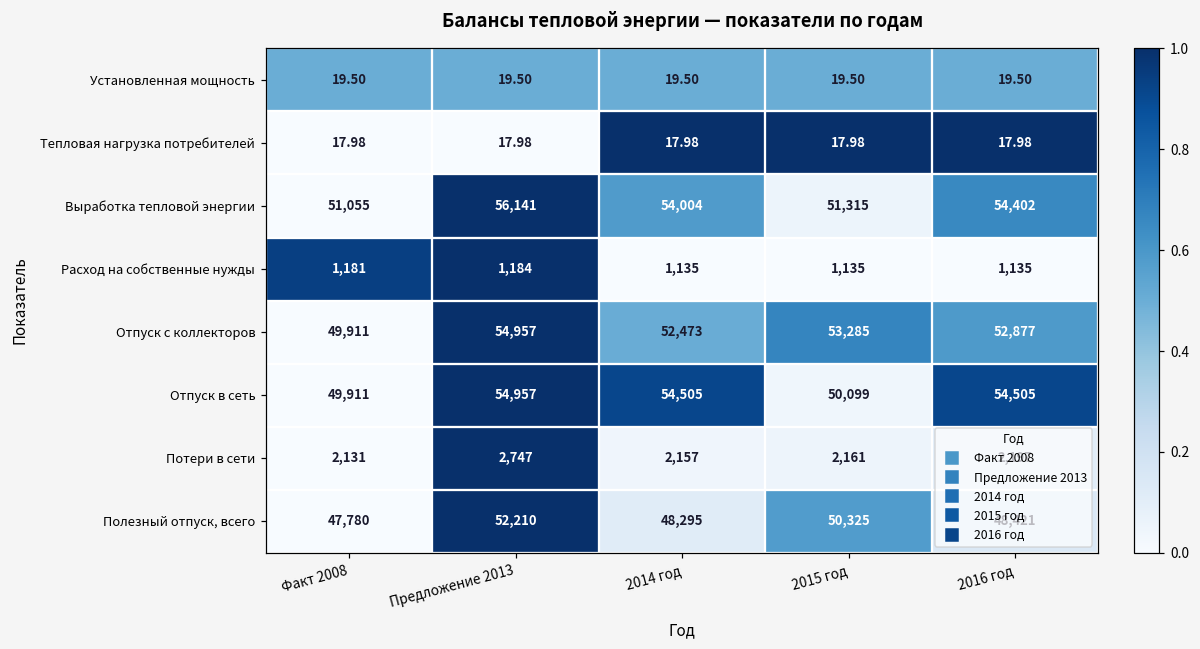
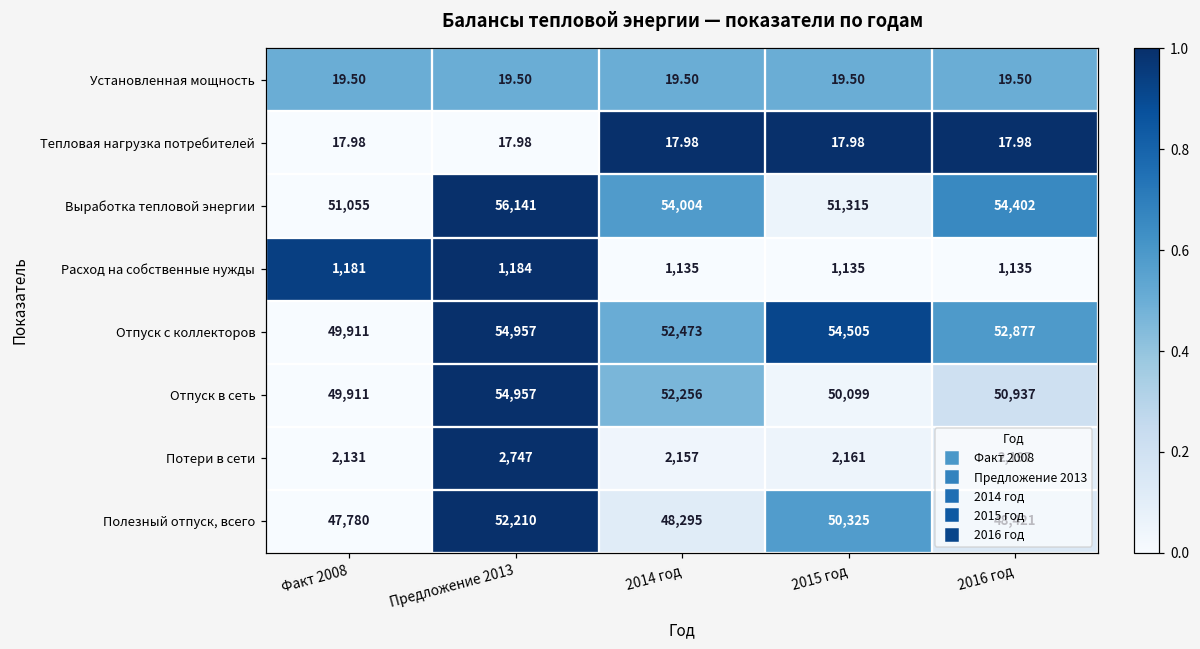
  {
    "Установленная мощность": {
      "Факт 2008": "19.50",
      "Предложение 2013": "19.50",
      "2014 год": "19.50",
      "2015 год": "19.50",
      "2016 год": "19.50"
    },
    "Тепловая нагрузка потребителей": {
      "Факт 2008": "17.98",
      "Предложение 2013": "17.98",
      "2014 год": "17.98",
      "2015 год": "17.98",
      "2016 год": "17.98"
    },
    "Выработка тепловой энергии": {
      "Факт 2008": "51,055",
      "Предложение 2013": "56,141",
      "2014 год": "54,004",
      "2015 год": "51,315",
      "2016 год": "54,402"
    },
    "Расход на собственные нужды": {
      "Факт 2008": "1,181",
      "Предложение 2013": "1,184",
      "2014 год": "1,135",
      "2015 год": "1,135",
      "2016 год": "1,135"
    },
    "Отпуск с коллекторов": {
      "Факт 2008": "49,911",
      "Предложение 2013": "54,957",
      "2014 год": "52,473",
-     "2015 год": "53,285",
+     "2015 год": "54,505",
      "2016 год": "52,877"
    },
    "Отпуск в сеть": {
      "Факт 2008": "49,911",
      "Предложение 2013": "54,957",
-     "2014 год": "54,505",
+     "2014 год": "52,256",
      "2015 год": "50,099",
-     "2016 год": "54,505"
+     "2016 год": "50,937"
    },
    "Потери в сети": {
      "Факт 2008": "2,131",
      "Предложение 2013": "2,747",
      "2014 год": "2,157",
      "2015 год": "2,161"
    },
    "Полезный отпуск, всего": {
      "Факт 2008": "47,780",
      "Предложение 2013": "52,210",
      "2014 год": "48,295",
      "2015 год": "50,325"
    }
  }
